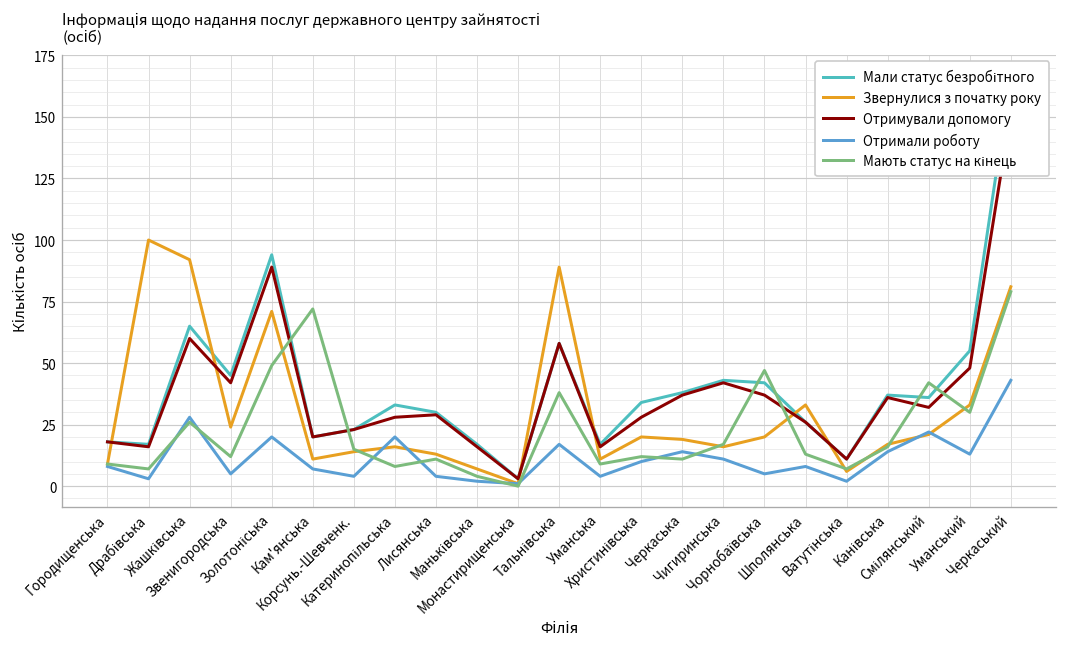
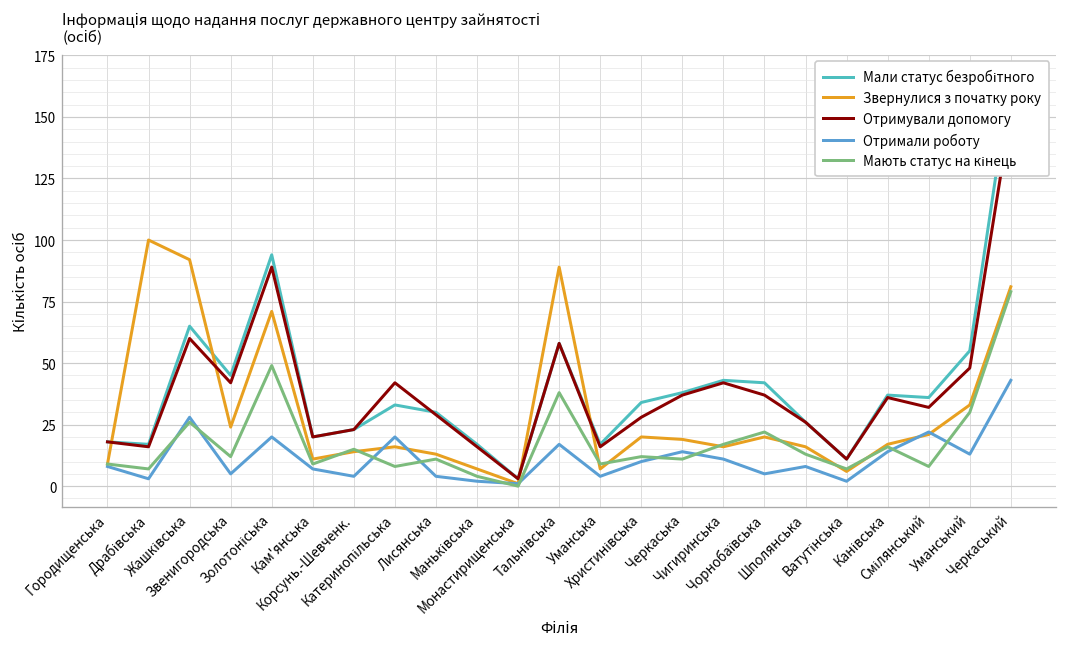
  {
    "Звернулися з початку року": {
      "Драбівська": 100,
      "Жашківська": 92,
      "Звенигородська": 24,
      "Золотоніська": 71,
      "Кам'янська": 11,
      "Катеринопільська": 16,
      "Лисянська": 13,
      "Маньківська": 7,
      "Тальнівська": 89,
-     "Уманська": 11,
+     "Уманська": 7,
      "Христинівська": 20,
      "Черкаська": 19,
      "Чорнобаївська": 20,
-     "Шполянська": 33,
+     "Шполянська": 16,
      "Уманський": 33,
      "Черкаський": 81
    },
    "Отримували допомогу": {
      "Жашківська": 60,
      "Звенигородська": 42,
      "Золотоніська": 89,
-     "Катеринопільська": 28,
+     "Катеринопільська": 42,
      "Христинівська": 28,
      "Чорнобаївська": 37,
      "Смілянський": 32,
      "Уманський": 48
    },
    "Мають статус на кінець": {
      "Драбівська": 7,
      "Жашківська": 26,
      "Звенигородська": 12,
      "Золотоніська": 49,
-     "Кам'янська": 72,
+     "Кам'янська": 9,
      "Катеринопільська": 8,
      "Лисянська": 11,
      "Маньківська": 4,
      "Тальнівська": 38,
      "Уманська": 9,
      "Христинівська": 12,
      "Черкаська": 11,
-     "Чорнобаївська": 47,
+     "Чорнобаївська": 22,
      "Шполянська": 13,
-     "Смілянський": 42,
+     "Смілянський": 8,
      "Уманський": 30,
      "Черкаський": 79
    }
  }
